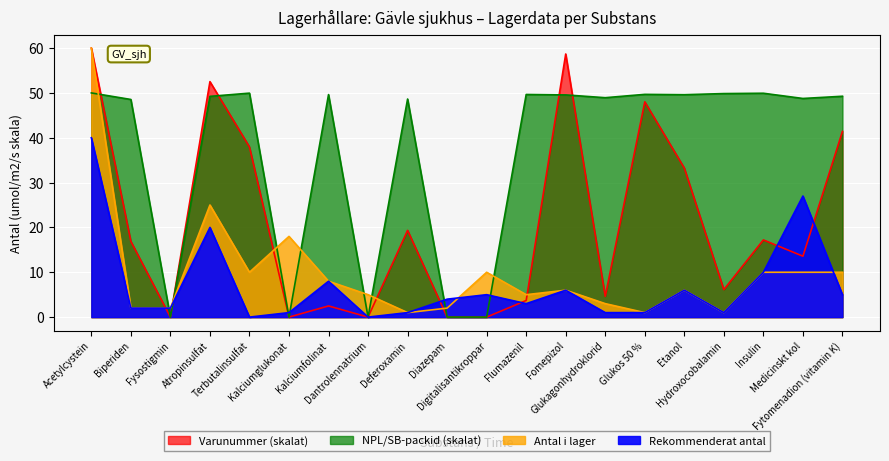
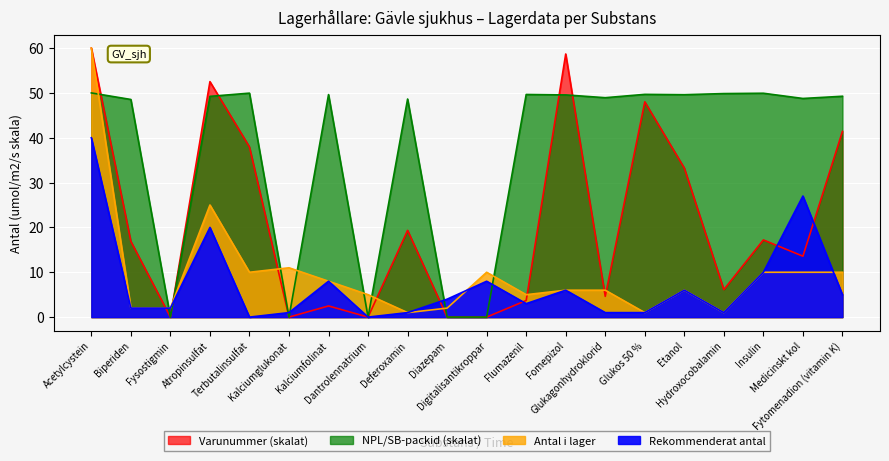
  {
    "Varunummer (skalat)": {
      "Biperiden": 17,
      "Atropinsulfat": 53,
      "Terbutalinsulfat": 38,
      "Kalciumfolinat": 2,
      "Deferoxamin": 19,
      "Flumazenil": 4,
      "Fomepizol": 59,
      "Glukagonhydroklorid": 5,
      "Glukos 50 %": 48,
      "Etanol": 33,
      "Hydroxocobalamin": 6,
      "Insulin": 17,
      "Medicinskt kol": 14,
      "Fytomenadion (vitamin K)": 41
    },
    "NPL/SB-packid (skalat)": {
      "Acetylcystein": 50,
      "Biperiden": 49,
      "Atropinsulfat": 49,
      "Terbutalinsulfat": 50,
      "Kalciumfolinat": 50,
      "Deferoxamin": 49,
      "Flumazenil": 50,
      "Fomepizol": 50,
      "Glukagonhydroklorid": 49,
      "Glukos 50 %": 50,
      "Etanol": 50,
      "Hydroxocobalamin": 50,
      "Insulin": 50,
      "Medicinskt kol": 49,
      "Fytomenadion (vitamin K)": 49
    },
    "Antal i lager": {
      "Atropinsulfat": 25,
      "Terbutalinsulfat": 10,
-     "Kalciumglukonat": 18,
+     "Kalciumglukonat": 11,
      "Dantrolennatrium": 5,
      "Diazepam": 2,
      "Digitalisantikroppar": 10,
      "Flumazenil": 5,
-     "Glukagonhydroklorid": 3,
+     "Glukagonhydroklorid": 6,
      "Medicinskt kol": 10,
      "Fytomenadion (vitamin K)": 10
    },
    "Rekommenderat antal": {
      "Acetylcystein": 40,
      "Atropinsulfat": 20,
      "Terbutalinsulfat": 0,
      "Kalciumglukonat": 1,
      "Diazepam": 4,
-     "Digitalisantikroppar": 5,
+     "Digitalisantikroppar": 8,
      "Flumazenil": 3,
      "Glukagonhydroklorid": 1,
      "Medicinskt kol": 27,
      "Fytomenadion (vitamin K)": 5
    }
  }
